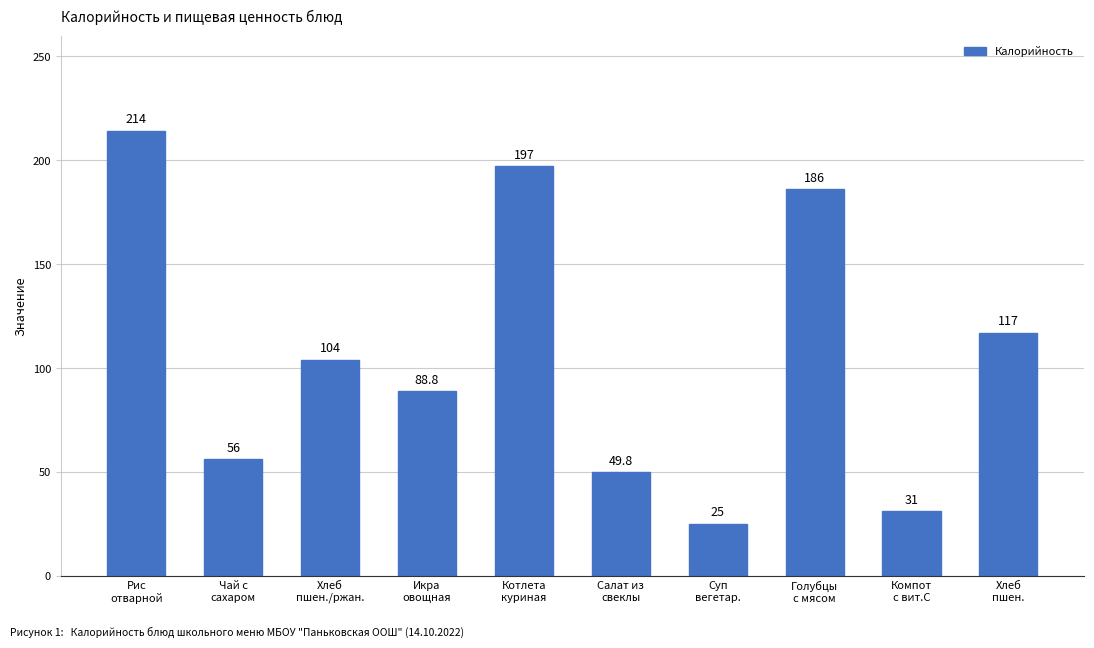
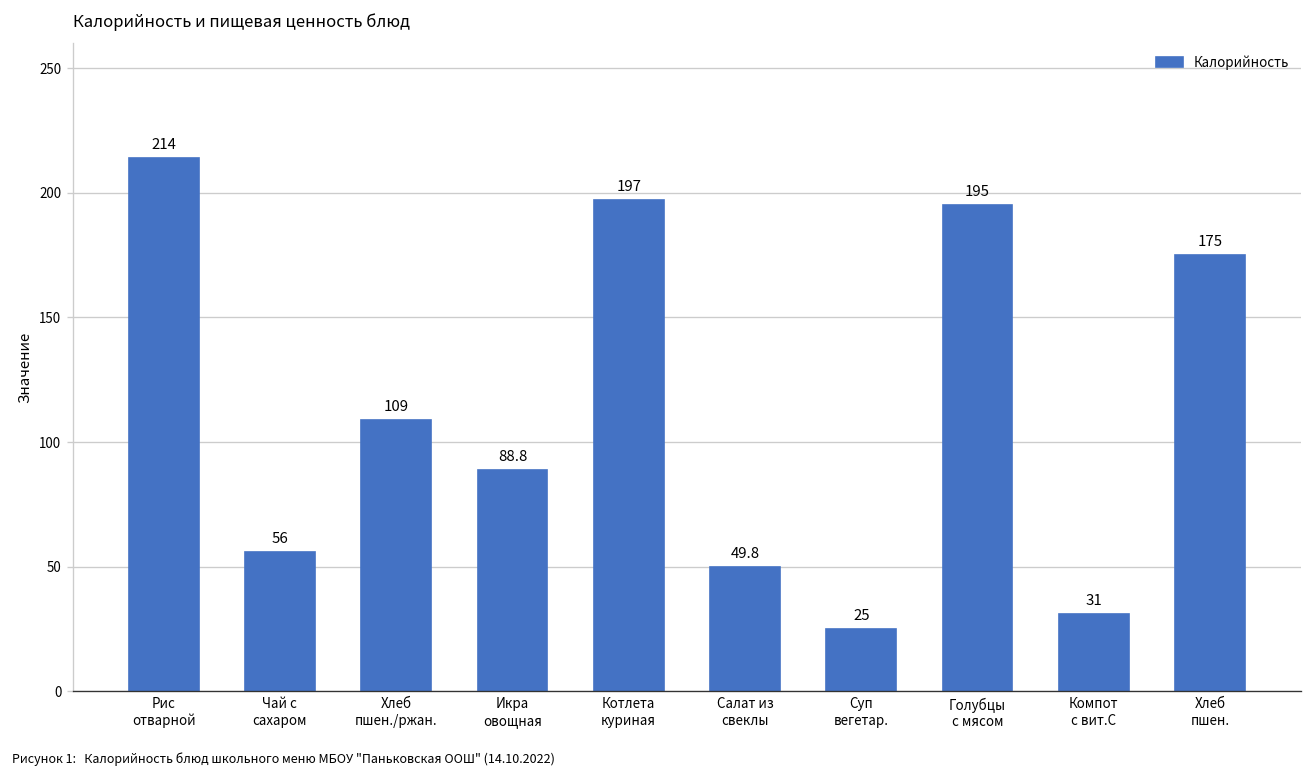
  {
    "Рис отварной": 214,
    "Чай с сахаром": 56,
-   "Хлеб пшен./ржан.": 104,
+   "Хлеб пшен./ржан.": 109,
    "Икра овощная": 88.8,
    "Котлета куриная": 197,
    "Салат из свеклы": 49.8,
    "Суп вегетар.": 25,
-   "Голубцы с мясом": 186,
+   "Голубцы с мясом": 195,
    "Компот с вит.С": 31,
-   "Хлеб пшен.": 117
+   "Хлеб пшен.": 175
  }
